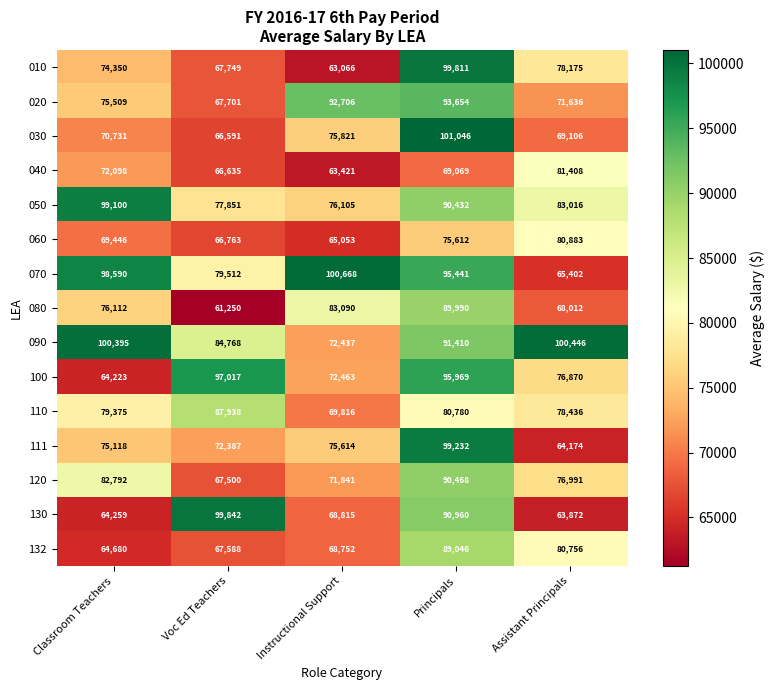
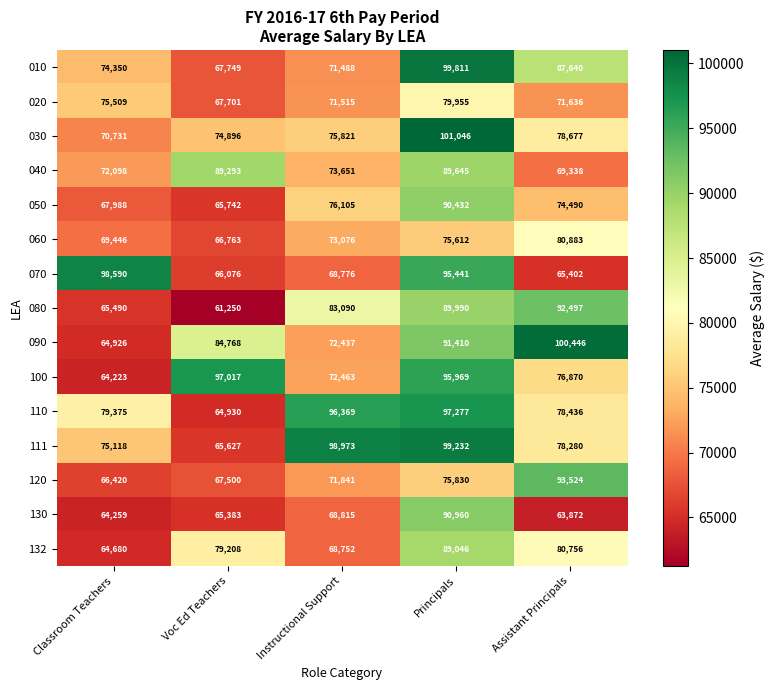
  {
    "010": {
      "Classroom Teachers": "74,350",
      "Voc Ed Teachers": "67,749",
-     "Instructional Support": "63,066",
+     "Instructional Support": "71,488",
      "Principals": "99,811",
-     "Assistant Principals": "78,175"
+     "Assistant Principals": "87,640"
    },
    "020": {
      "Classroom Teachers": "75,509",
      "Voc Ed Teachers": "67,701",
-     "Instructional Support": "92,706",
-     "Principals": "93,654",
+     "Instructional Support": "71,515",
+     "Principals": "79,955",
      "Assistant Principals": "71,636"
    },
    "030": {
      "Classroom Teachers": "70,731",
-     "Voc Ed Teachers": "66,591",
+     "Voc Ed Teachers": "74,896",
      "Instructional Support": "75,821",
      "Principals": "101,046",
-     "Assistant Principals": "69,106"
+     "Assistant Principals": "78,677"
    },
    "040": {
      "Classroom Teachers": "72,098",
-     "Voc Ed Teachers": "66,635",
-     "Instructional Support": "63,421",
-     "Principals": "69,069",
-     "Assistant Principals": "81,408"
+     "Voc Ed Teachers": "89,293",
+     "Instructional Support": "73,651",
+     "Principals": "89,645",
+     "Assistant Principals": "69,338"
    },
    "050": {
-     "Classroom Teachers": "99,100",
-     "Voc Ed Teachers": "77,851",
+     "Classroom Teachers": "67,988",
+     "Voc Ed Teachers": "65,742",
      "Instructional Support": "76,105",
      "Principals": "90,432",
-     "Assistant Principals": "83,016"
+     "Assistant Principals": "74,490"
    },
    "060": {
      "Classroom Teachers": "69,446",
      "Voc Ed Teachers": "66,763",
-     "Instructional Support": "65,053",
+     "Instructional Support": "73,076",
      "Principals": "75,612",
      "Assistant Principals": "80,883"
    },
    "070": {
      "Classroom Teachers": "98,590",
-     "Voc Ed Teachers": "79,512",
-     "Instructional Support": "100,668",
+     "Voc Ed Teachers": "66,076",
+     "Instructional Support": "68,776",
      "Principals": "95,441",
      "Assistant Principals": "65,402"
    },
    "080": {
-     "Classroom Teachers": "76,112",
+     "Classroom Teachers": "65,490",
      "Voc Ed Teachers": "61,250",
      "Instructional Support": "83,090",
      "Principals": "89,990",
-     "Assistant Principals": "68,012"
+     "Assistant Principals": "92,497"
    },
    "090": {
-     "Classroom Teachers": "100,395",
+     "Classroom Teachers": "64,926",
      "Voc Ed Teachers": "84,768",
      "Instructional Support": "72,437",
      "Principals": "91,410",
      "Assistant Principals": "100,446"
    },
    "100": {
      "Classroom Teachers": "64,223",
      "Voc Ed Teachers": "97,017",
      "Instructional Support": "72,463",
      "Principals": "95,969",
      "Assistant Principals": "76,870"
    },
    "110": {
      "Classroom Teachers": "79,375",
-     "Voc Ed Teachers": "87,938",
-     "Instructional Support": "69,816",
-     "Principals": "80,780",
+     "Voc Ed Teachers": "64,930",
+     "Instructional Support": "96,369",
+     "Principals": "97,277",
      "Assistant Principals": "78,436"
    },
    "111": {
      "Classroom Teachers": "75,118",
-     "Voc Ed Teachers": "72,387",
-     "Instructional Support": "75,614",
+     "Voc Ed Teachers": "65,627",
+     "Instructional Support": "98,973",
      "Principals": "99,232",
-     "Assistant Principals": "64,174"
+     "Assistant Principals": "78,280"
    },
    "120": {
-     "Classroom Teachers": "82,792",
+     "Classroom Teachers": "66,420",
      "Voc Ed Teachers": "67,500",
      "Instructional Support": "71,841",
-     "Principals": "90,468",
-     "Assistant Principals": "76,991"
+     "Principals": "75,830",
+     "Assistant Principals": "93,524"
    },
    "130": {
      "Classroom Teachers": "64,259",
-     "Voc Ed Teachers": "99,842",
+     "Voc Ed Teachers": "65,383",
      "Instructional Support": "68,815",
      "Principals": "90,960",
      "Assistant Principals": "63,872"
    },
    "132": {
      "Classroom Teachers": "64,680",
-     "Voc Ed Teachers": "67,588",
+     "Voc Ed Teachers": "79,208",
      "Instructional Support": "68,752",
      "Principals": "89,046",
      "Assistant Principals": "80,756"
    }
  }
